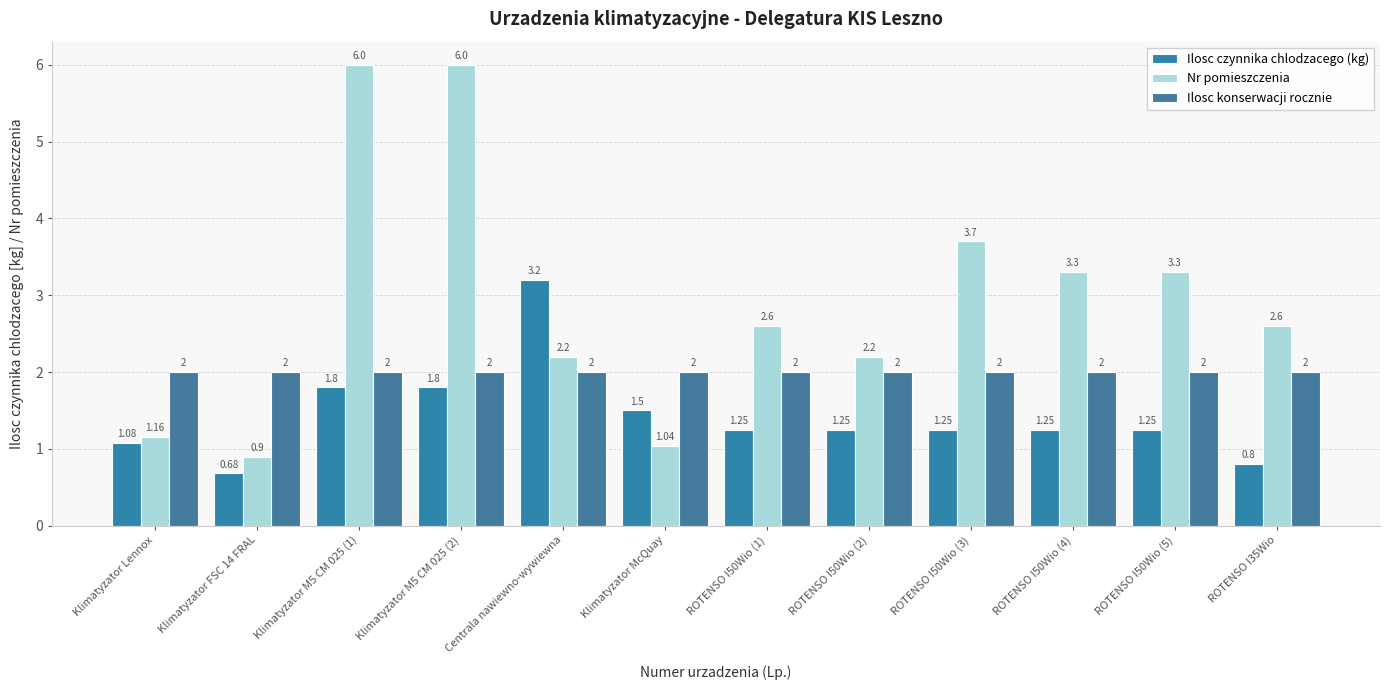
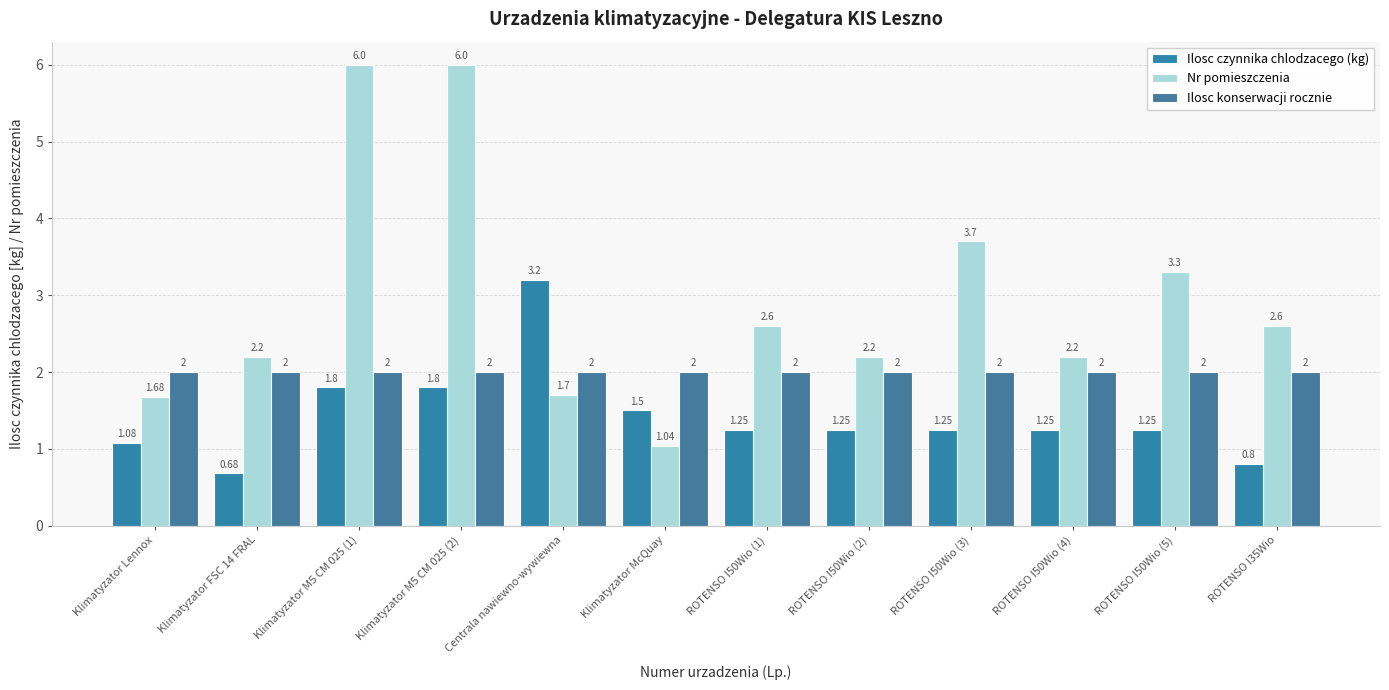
  {
    "Nr pomieszczenia": {
-     "Klimatyzator Lennox": 1.16,
-     "Klimatyzator FSC 14 FRAL": 0.9,
+     "Klimatyzator Lennox": 1.68,
+     "Klimatyzator FSC 14 FRAL": 2.2,
      "Klimatyzator M5 CM 025 (1)": 6.0,
      "Klimatyzator M5 CM 025 (2)": 6.0,
-     "Centrala nawiewno-wywiewna": 2.2,
+     "Centrala nawiewno-wywiewna": 1.7,
      "Klimatyzator McQuay": 1.04,
      "ROTENSO I50Wio (1)": 2.6,
      "ROTENSO I50Wio (2)": 2.2,
      "ROTENSO I50Wio (3)": 3.7,
-     "ROTENSO I50Wio (4)": 3.3,
+     "ROTENSO I50Wio (4)": 2.2,
      "ROTENSO I50Wio (5)": 3.3,
      "ROTENSO I35Wio": 2.6
    }
  }
